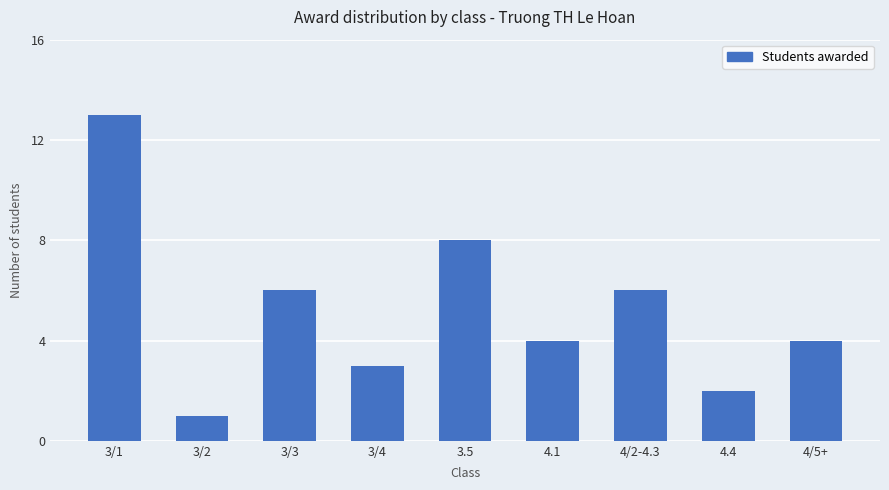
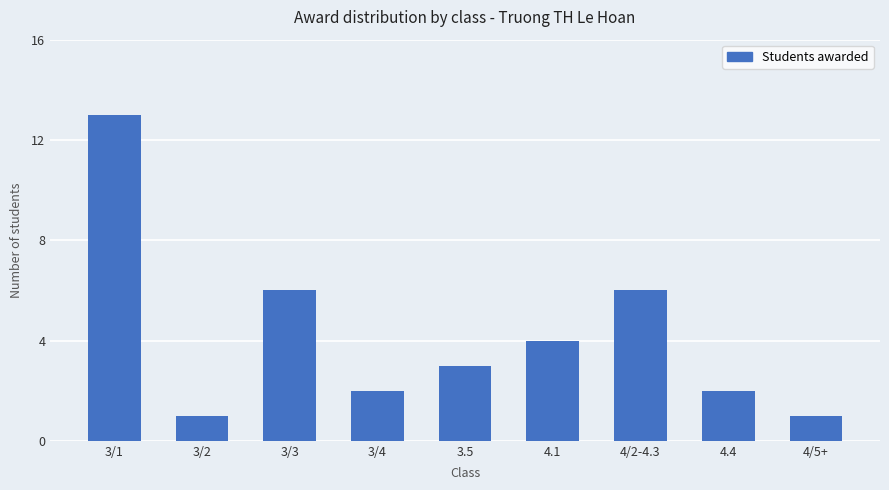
  {
    "3/1": 13,
    "3/2": 1,
    "3/3": 6,
-   "3/4": 3,
-   "3.5": 8,
+   "3/4": 2,
+   "3.5": 3,
    "4.1": 4,
    "4/2-4.3": 6,
    "4.4": 2,
-   "4/5+": 4
+   "4/5+": 1
  }
